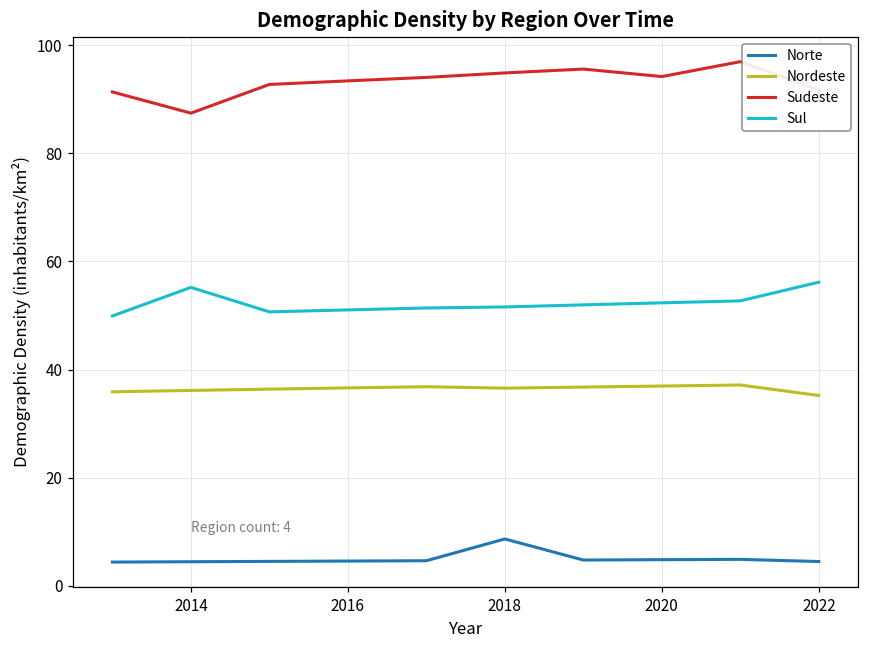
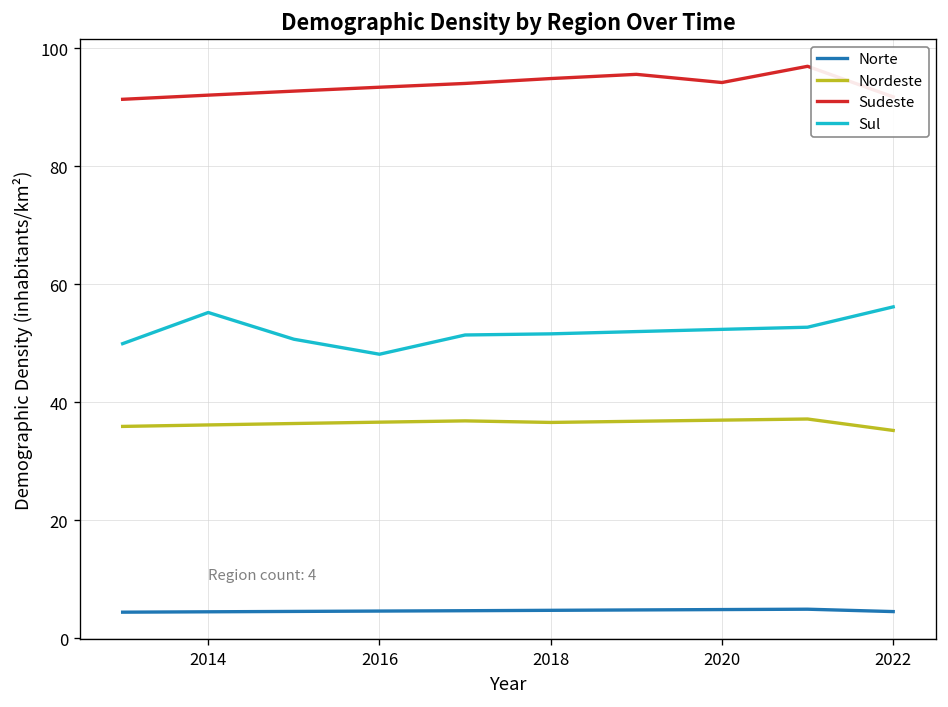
  {
    "Norte": {
      "2016": 5,
-     "2018": 9,
+     "2018": 5,
      "2020": 5,
      "2022": 5
    },
    "Nordeste": {
      "2014": 36,
      "2016": 37,
      "2018": 37,
      "2020": 37,
      "2022": 35
    },
    "Sudeste": {
-     "2014": 87,
+     "2014": 92,
      "2016": 93,
      "2018": 95,
      "2020": 94
    },
    "Sul": {
      "2014": 55,
-     "2016": 51,
+     "2016": 48,
      "2018": 52,
      "2020": 52,
      "2022": 56
    }
  }
